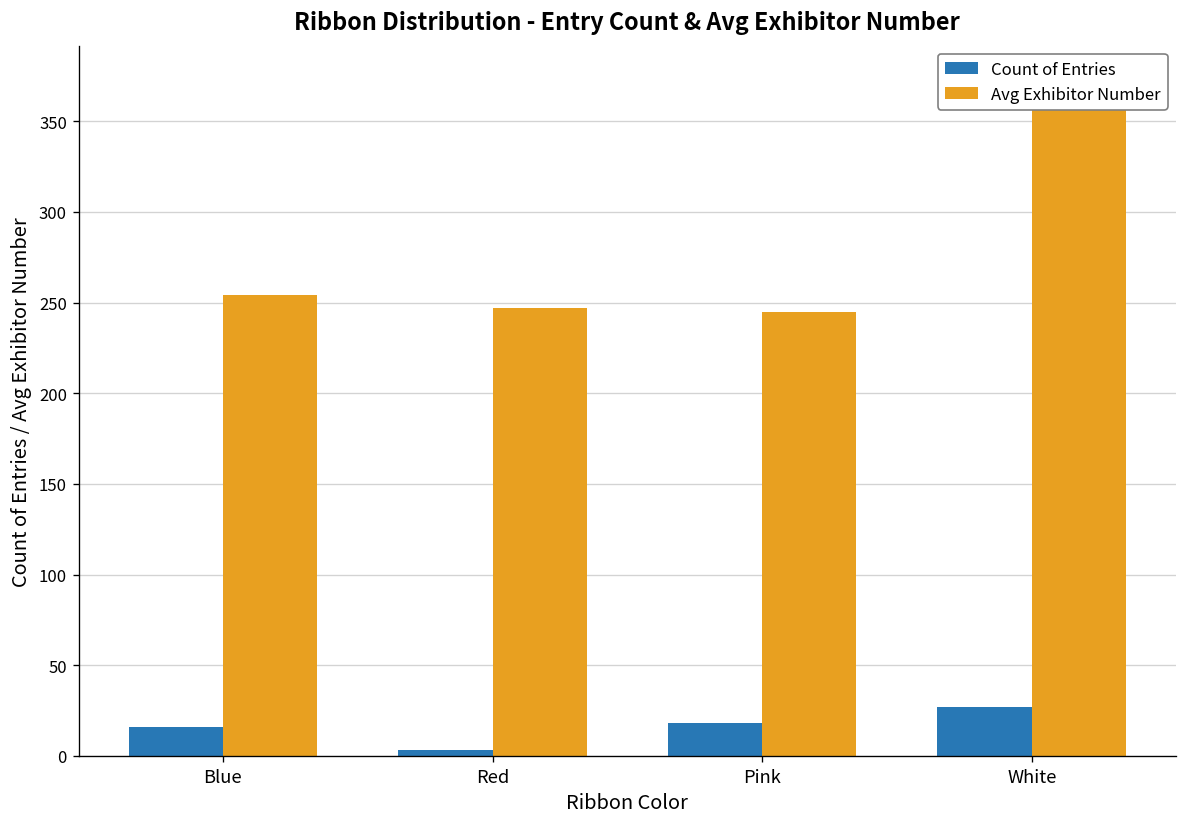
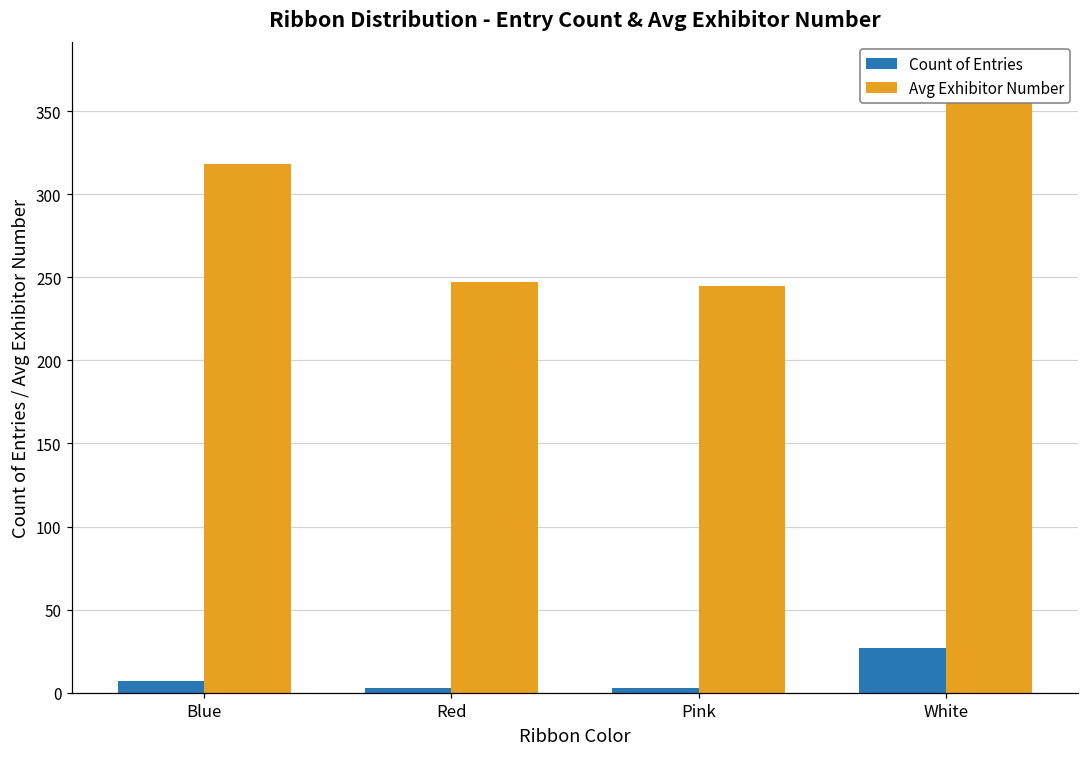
  {
    "Count of Entries": {
-     "Blue": 16,
+     "Blue": 7,
      "Red": 3,
-     "Pink": 18,
+     "Pink": 3,
      "White": 27
    },
    "Avg Exhibitor Number": {
-     "Blue": 254,
+     "Blue": 318,
      "Red": 247,
      "Pink": 245
    }
  }
